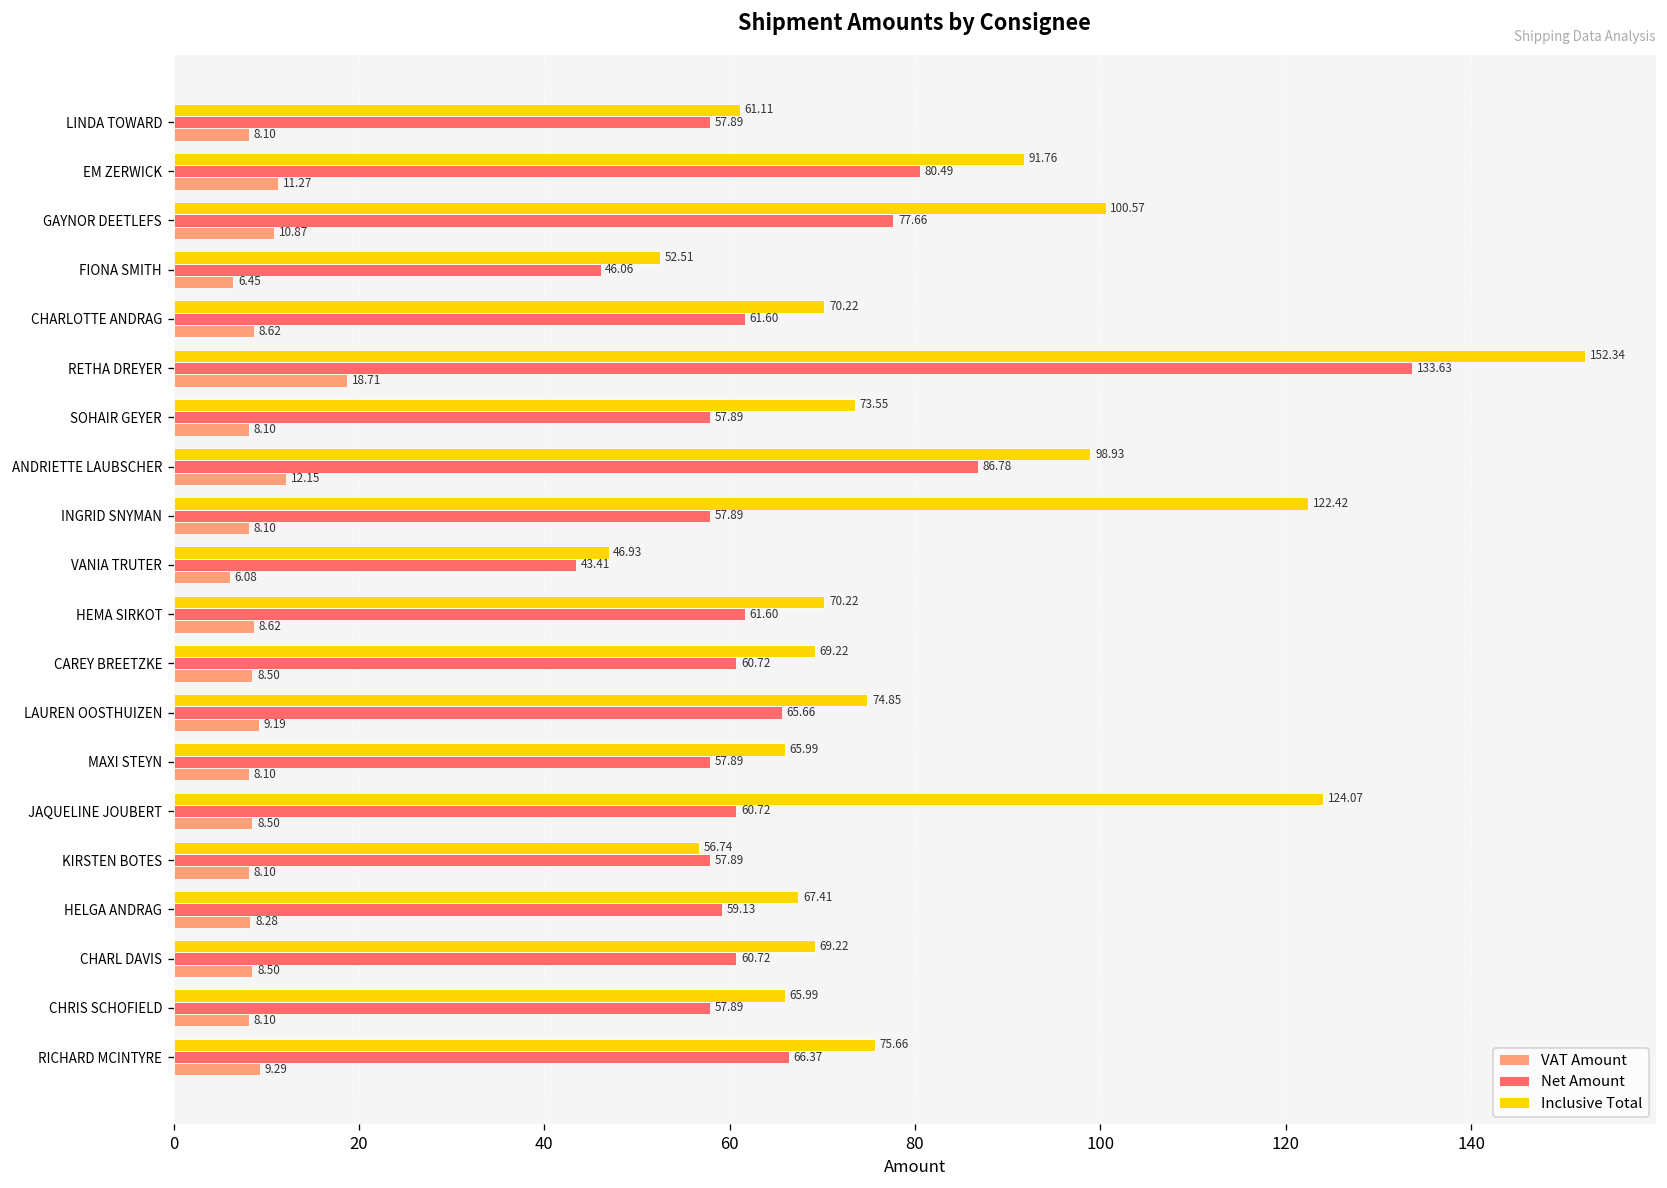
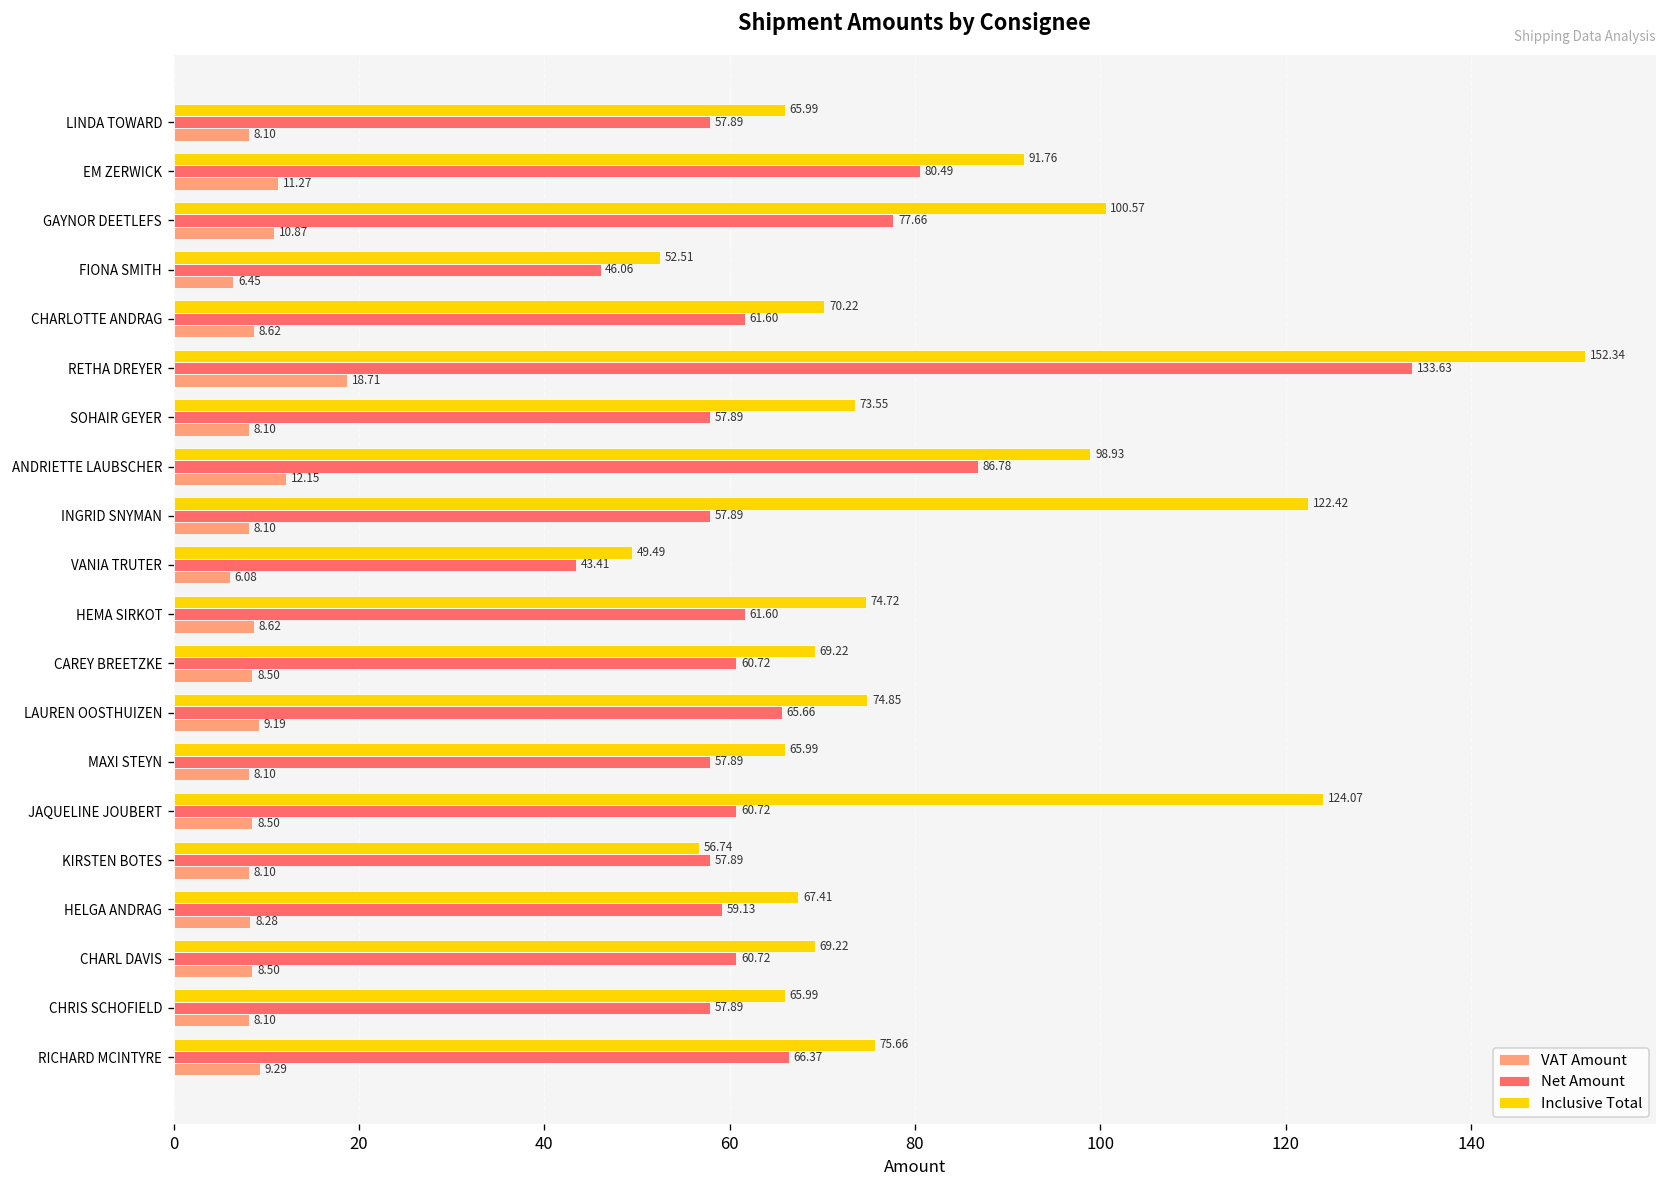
  {
    "Inclusive Total": {
-     "LINDA TOWARD": 61.11,
+     "LINDA TOWARD": 65.99,
      "EM ZERWICK": 91.76,
      "GAYNOR DEETLEFS": 100.57,
      "FIONA SMITH": 52.51,
      "CHARLOTTE ANDRAG": 70.22,
      "RETHA DREYER": 152.34,
      "SOHAIR GEYER": 73.55,
      "ANDRIETTE LAUBSCHER": 98.93,
      "INGRID SNYMAN": 122.42,
-     "VANIA TRUTER": 46.93,
-     "HEMA SIRKOT": 70.22,
+     "VANIA TRUTER": 49.49,
+     "HEMA SIRKOT": 74.72,
      "CAREY BREETZKE": 69.22,
      "LAUREN OOSTHUIZEN": 74.85,
      "MAXI STEYN": 65.99,
      "JAQUELINE JOUBERT": 124.07,
      "KIRSTEN BOTES": 56.74,
      "HELGA ANDRAG": 67.41,
      "CHARL DAVIS": 69.22,
      "CHRIS SCHOFIELD": 65.99,
      "RICHARD MCINTYRE": 75.66
    }
  }
